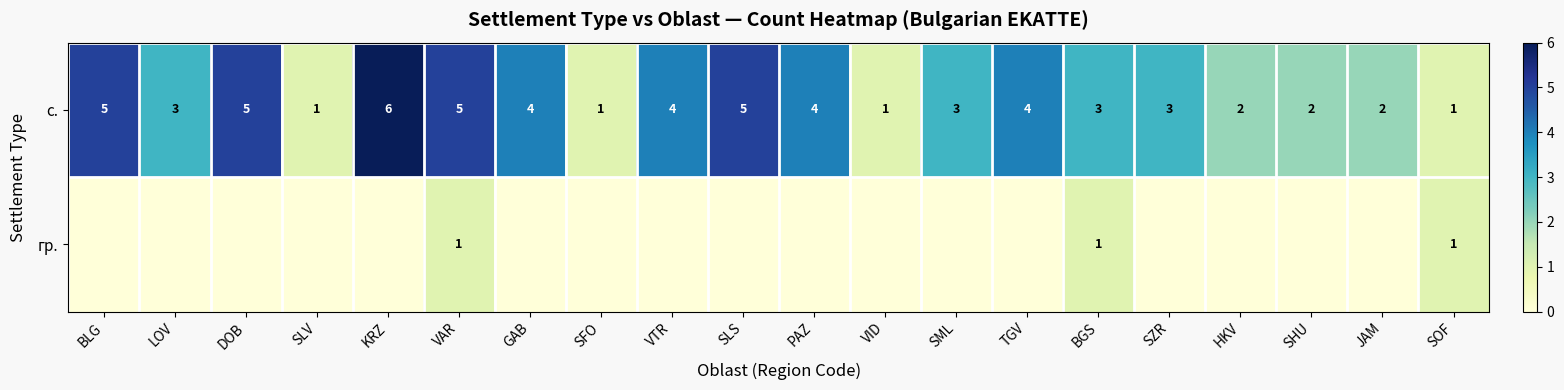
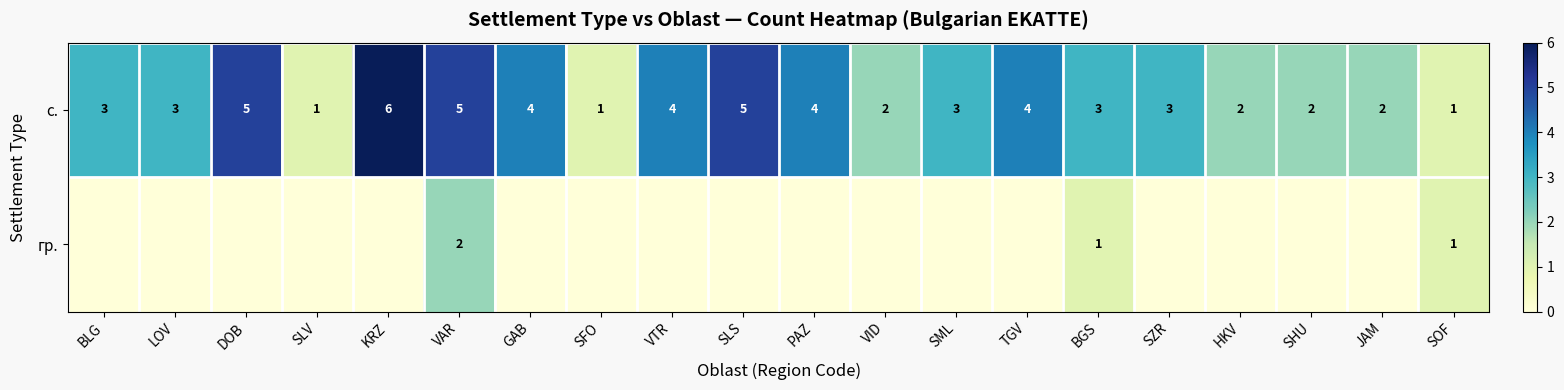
  {
    "с.": {
-     "BLG": 5,
+     "BLG": 3,
      "LOV": 3,
      "DOB": 5,
      "SLV": 1,
      "KRZ": 6,
      "VAR": 5,
      "GAB": 4,
      "SFO": 1,
      "VTR": 4,
      "SLS": 5,
      "PAZ": 4,
-     "VID": 1,
+     "VID": 2,
      "SML": 3,
      "TGV": 4,
      "BGS": 3,
      "SZR": 3,
      "HKV": 2,
      "SHU": 2,
      "JAM": 2,
      "SOF": 1
    },
    "гр.": {
-     "VAR": 1,
+     "VAR": 2,
      "BGS": 1,
      "SOF": 1
    }
  }
